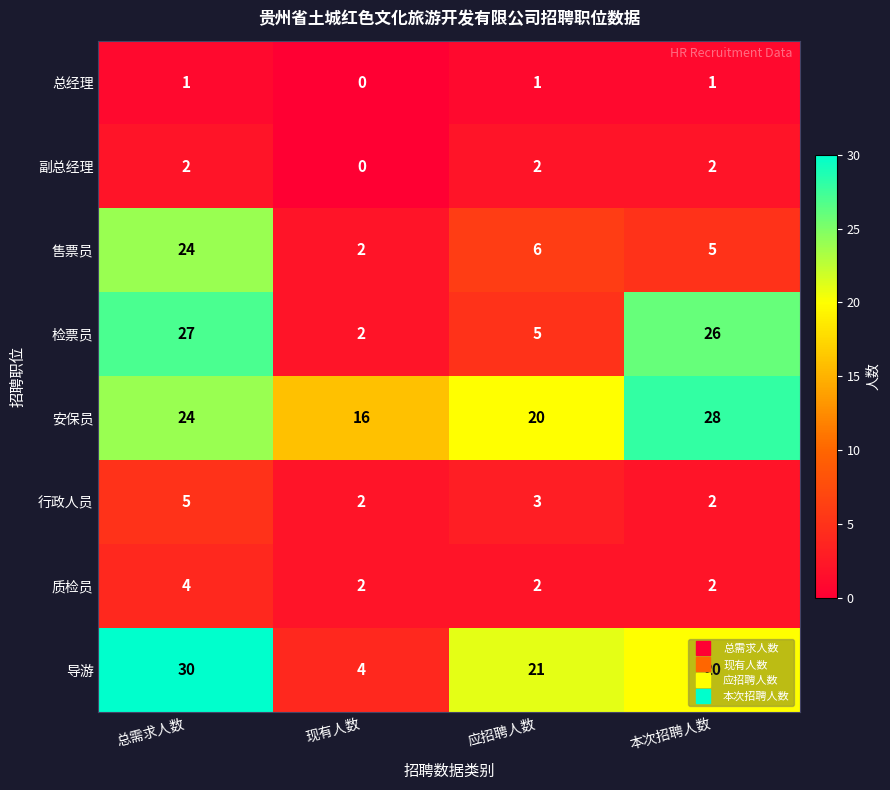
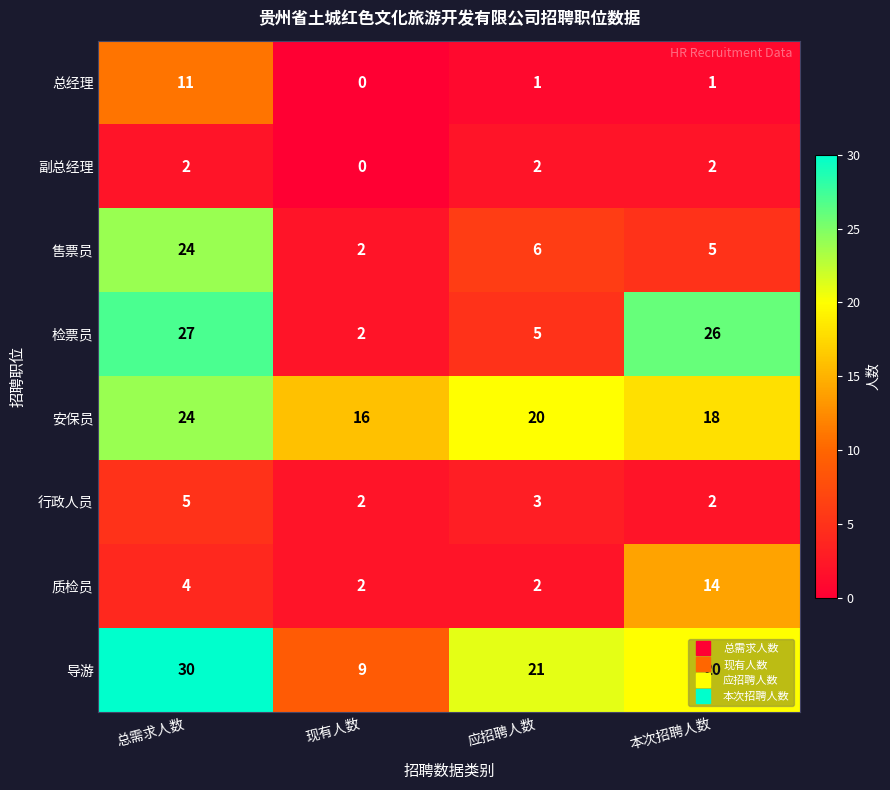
  {
    "总经理": {
-     "总需求人数": 1,
+     "总需求人数": 11,
      "现有人数": 0,
      "应招聘人数": 1
    },
    "副总经理": {
      "总需求人数": 2,
      "现有人数": 0,
      "应招聘人数": 2,
      "本次招聘人数": 2
    },
    "售票员": {
      "总需求人数": 24,
      "现有人数": 2,
      "应招聘人数": 6,
      "本次招聘人数": 5
    },
    "检票员": {
      "总需求人数": 27,
      "现有人数": 2,
      "应招聘人数": 5,
      "本次招聘人数": 26
    },
    "安保员": {
      "总需求人数": 24,
      "现有人数": 16,
      "应招聘人数": 20,
-     "本次招聘人数": 28
+     "本次招聘人数": 18
    },
    "行政人员": {
      "总需求人数": 5,
      "现有人数": 2,
      "应招聘人数": 3,
      "本次招聘人数": 2
    },
    "质检员": {
      "总需求人数": 4,
      "现有人数": 2,
      "应招聘人数": 2,
-     "本次招聘人数": 2
+     "本次招聘人数": 14
    },
    "导游": {
      "总需求人数": 30,
-     "现有人数": 4,
+     "现有人数": 9,
      "应招聘人数": 21
    }
  }
